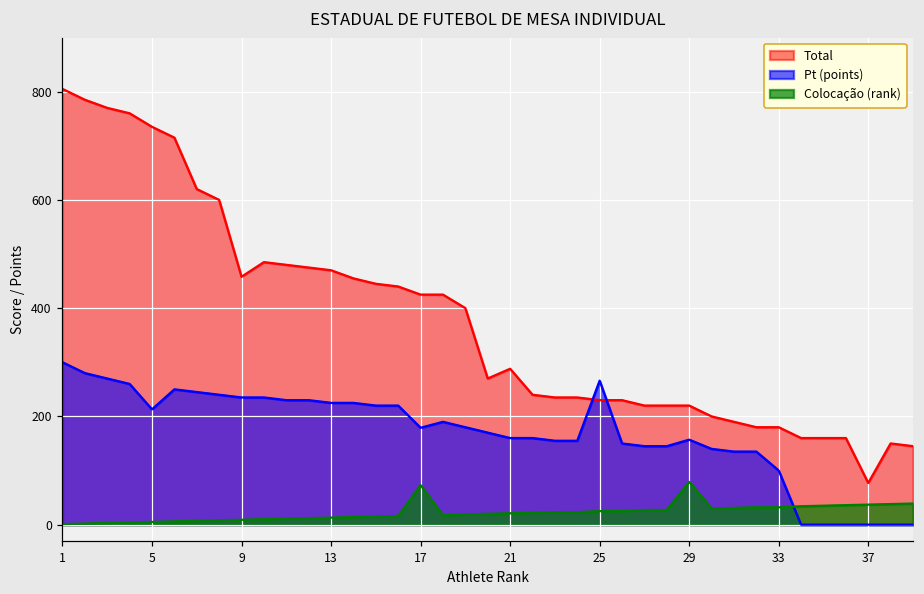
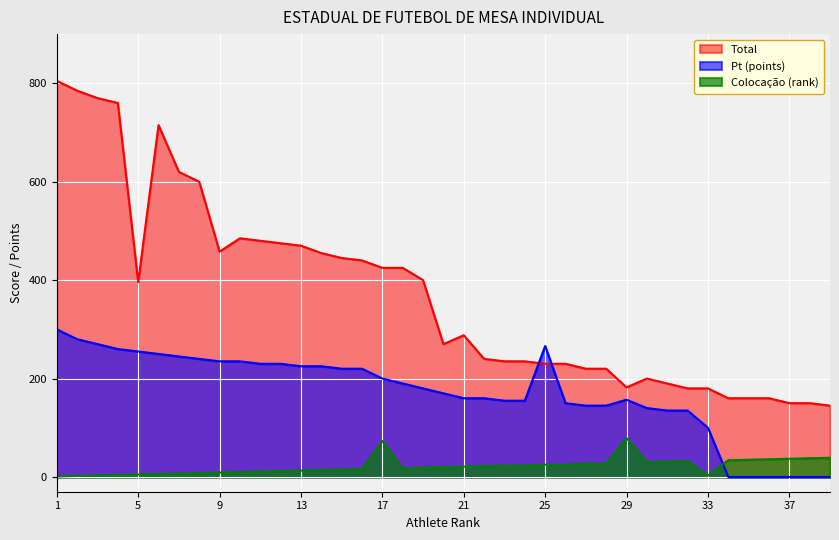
  {
    "Total": {
      "1": 810,
-     "5": 740,
+     "5": 400,
      "9": 460,
      "13": 470,
      "17": 430,
      "21": 290,
      "25": 230,
-     "29": 220,
+     "29": 180,
      "33": 180,
-     "37": 80
+     "37": 150
    },
    "Pt (points)": {
      "1": 300,
-     "5": 210,
+     "5": 260,
      "9": 240,
      "13": 230,
-     "17": 180,
+     "17": 200,
      "21": 160,
      "25": 270,
      "29": 160,
      "33": 100,
      "37": 0
    },
    "Colocação (rank)": {
      "1": 0,
      "5": 10,
      "9": 10,
      "13": 10,
      "17": 70,
      "21": 20,
      "25": 30,
      "29": 80,
-     "33": 30,
+     "33": 0,
      "37": 40
    }
  }
